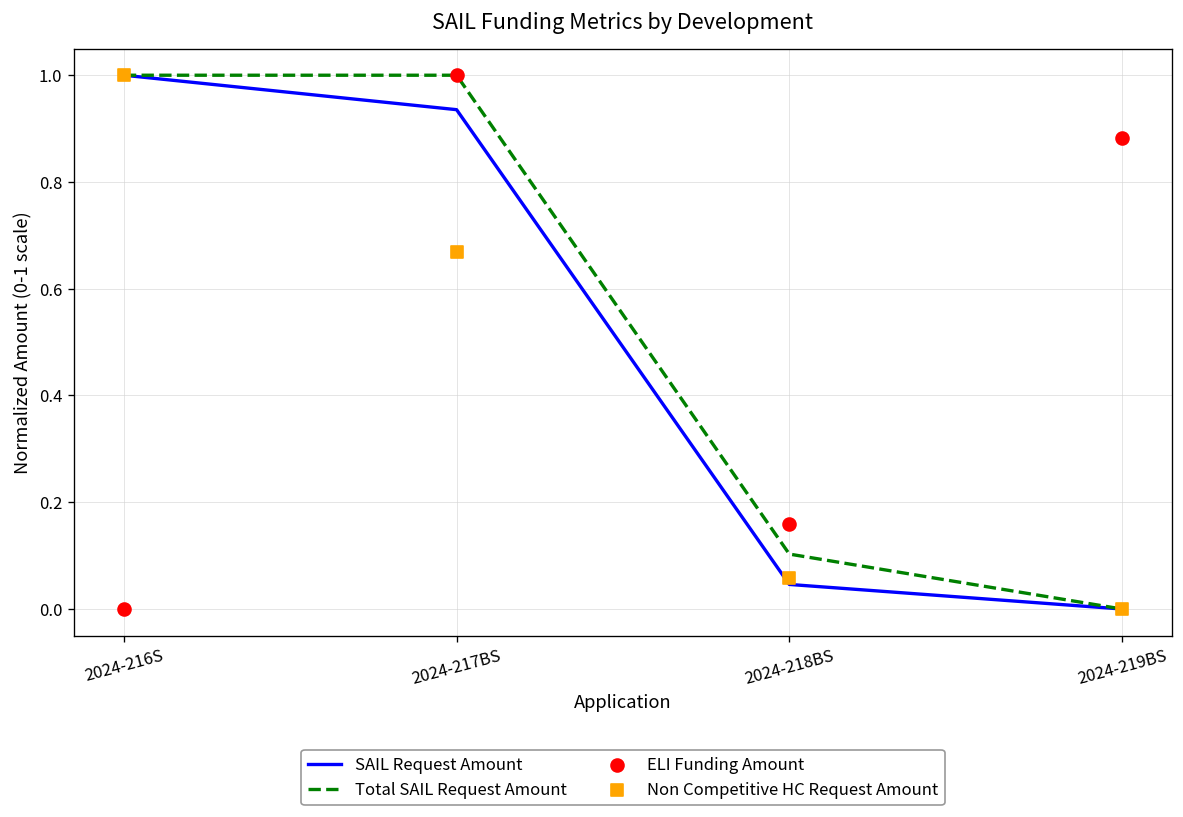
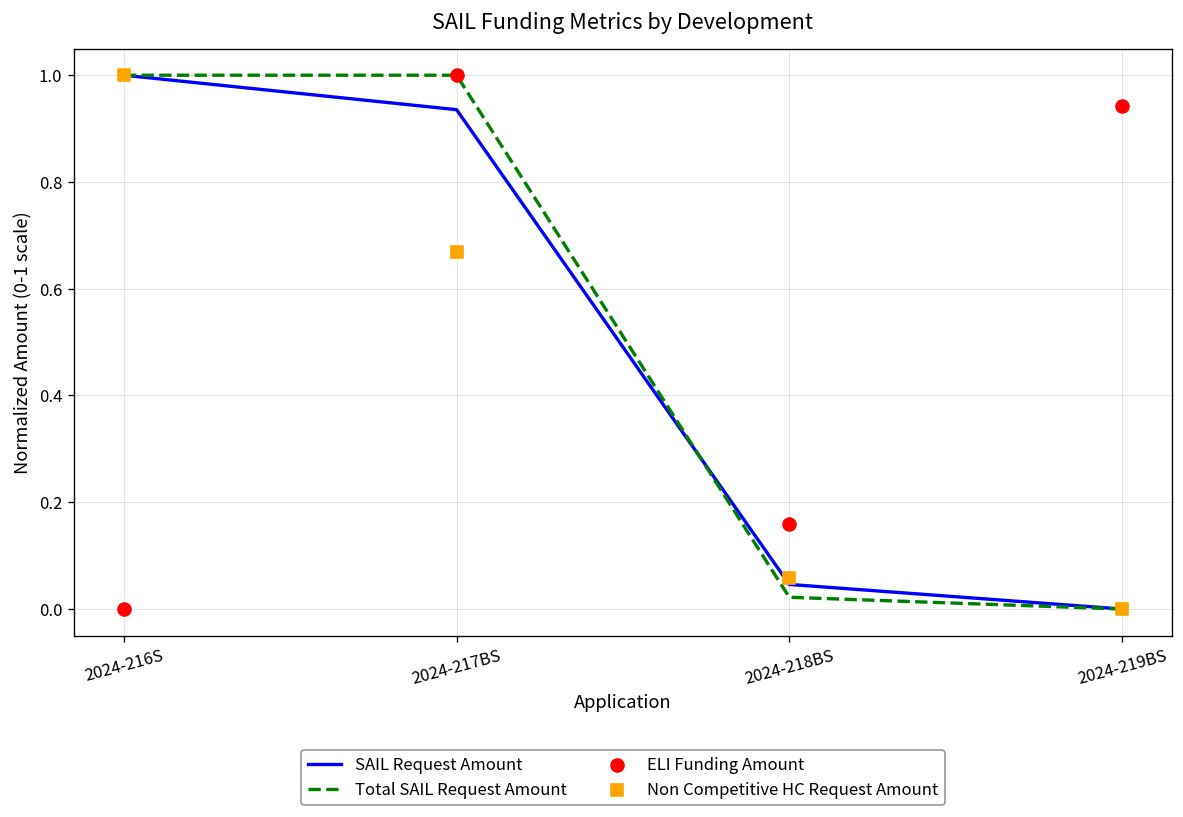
  {
    "SAIL Request Amount": {
      "2024-217BS": 0.94,
      "2024-218BS": 0.05
    },
    "ELI Funding Amount": {
-     "2024-219BS": 0.88
+     "2024-219BS": 0.94
    },
    "Total SAIL Request Amount": {
-     "2024-218BS": 0.10
+     "2024-218BS": 0.02
    }
  }
